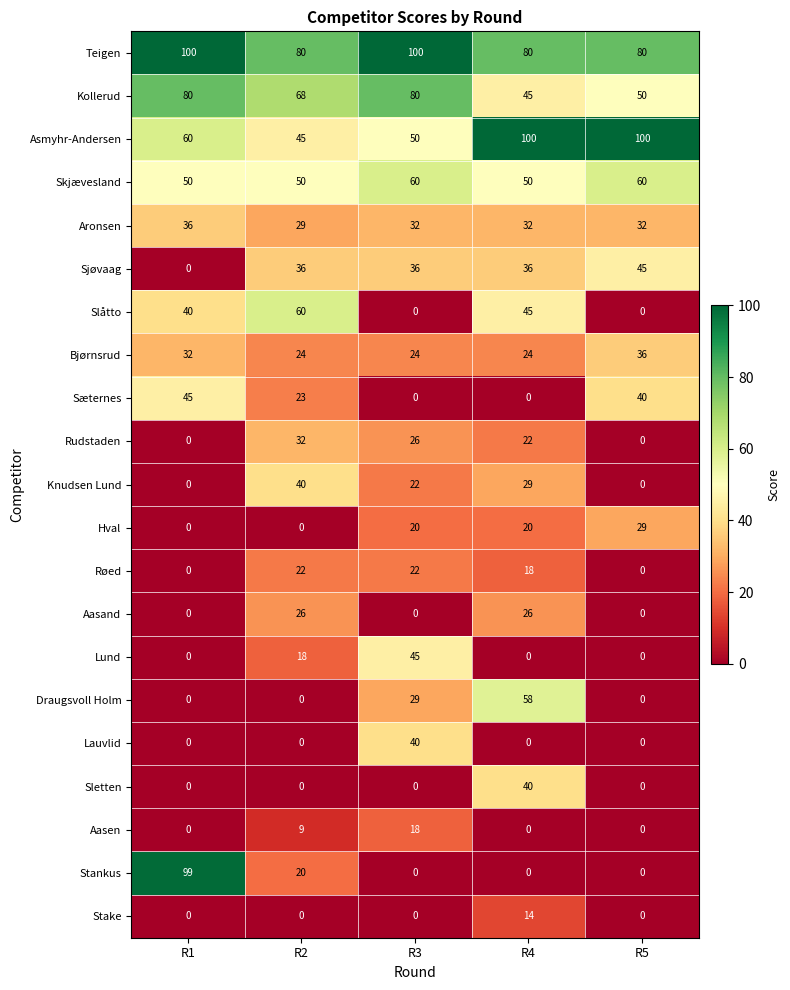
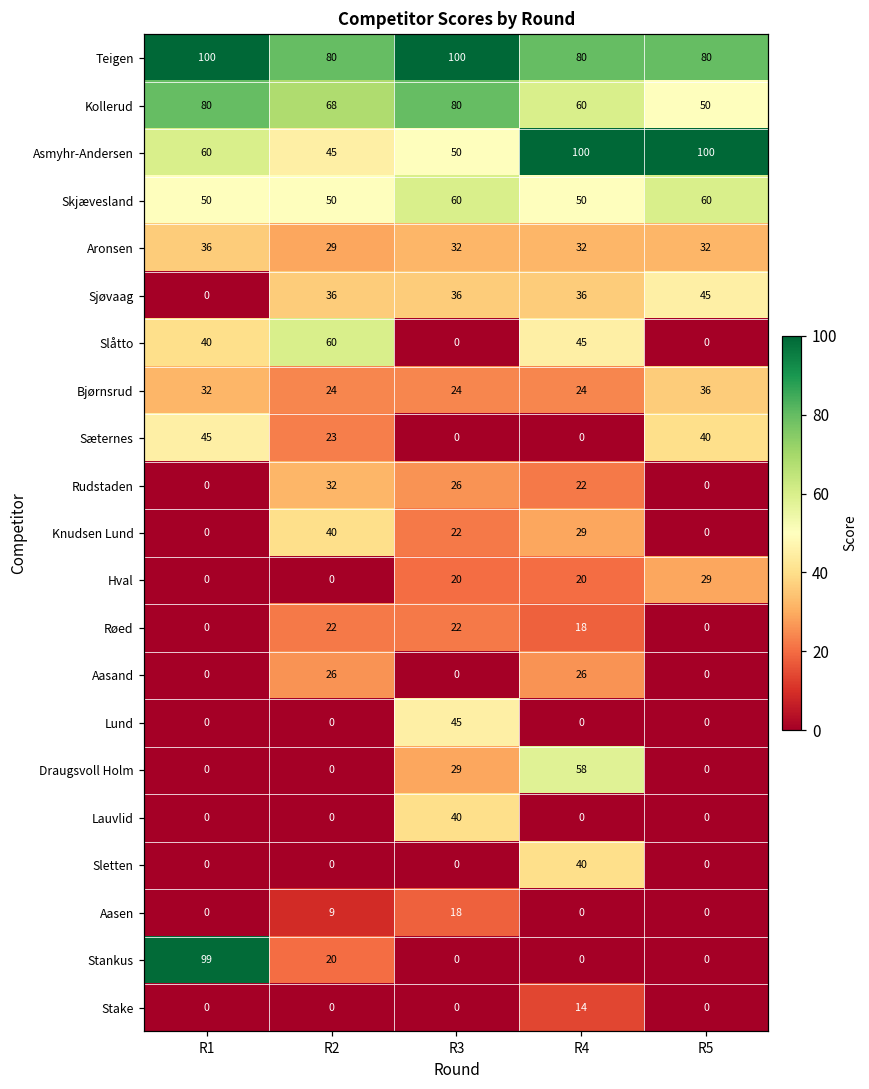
  {
    "Teigen": {
      "R1": 100,
      "R2": 80,
      "R3": 100,
      "R4": 80,
      "R5": 80
    },
    "Kollerud": {
      "R1": 80,
      "R2": 68,
      "R3": 80,
-     "R4": 45,
+     "R4": 60,
      "R5": 50
    },
    "Asmyhr-Andersen": {
      "R1": 60,
      "R2": 45,
      "R3": 50,
      "R4": 100,
      "R5": 100
    },
    "Skjævesland": {
      "R1": 50,
      "R2": 50,
      "R3": 60,
      "R4": 50,
      "R5": 60
    },
    "Aronsen": {
      "R1": 36,
      "R2": 29,
      "R3": 32,
      "R4": 32,
      "R5": 32
    },
    "Sjøvaag": {
      "R1": 0,
      "R2": 36,
      "R3": 36,
      "R4": 36,
      "R5": 45
    },
    "Slåtto": {
      "R1": 40,
      "R2": 60,
      "R3": 0,
      "R4": 45,
      "R5": 0
    },
    "Bjørnsrud": {
      "R1": 32,
      "R2": 24,
      "R3": 24,
      "R4": 24,
      "R5": 36
    },
    "Sæternes": {
      "R1": 45,
      "R2": 23,
      "R3": 0,
      "R4": 0,
      "R5": 40
    },
    "Rudstaden": {
      "R1": 0,
      "R2": 32,
      "R3": 26,
      "R4": 22,
      "R5": 0
    },
    "Knudsen Lund": {
      "R1": 0,
      "R2": 40,
      "R3": 22,
      "R4": 29,
      "R5": 0
    },
    "Hval": {
      "R1": 0,
      "R2": 0,
      "R3": 20,
      "R4": 20,
      "R5": 29
    },
    "Røed": {
      "R1": 0,
      "R2": 22,
      "R3": 22,
      "R4": 18,
      "R5": 0
    },
    "Aasand": {
      "R1": 0,
      "R2": 26,
      "R3": 0,
      "R4": 26,
      "R5": 0
    },
    "Lund": {
      "R1": 0,
-     "R2": 18,
+     "R2": 0,
      "R3": 45,
      "R4": 0,
      "R5": 0
    },
    "Draugsvoll Holm": {
      "R1": 0,
      "R2": 0,
      "R3": 29,
      "R4": 58,
      "R5": 0
    },
    "Lauvlid": {
      "R1": 0,
      "R2": 0,
      "R3": 40,
      "R4": 0,
      "R5": 0
    },
    "Sletten": {
      "R1": 0,
      "R2": 0,
      "R3": 0,
      "R4": 40,
      "R5": 0
    },
    "Aasen": {
      "R1": 0,
      "R2": 9,
      "R3": 18,
      "R4": 0,
      "R5": 0
    },
    "Stankus": {
      "R1": 99,
      "R2": 20,
      "R3": 0,
      "R4": 0,
      "R5": 0
    },
    "Stake": {
      "R1": 0,
      "R2": 0,
      "R3": 0,
      "R4": 14,
      "R5": 0
    }
  }
